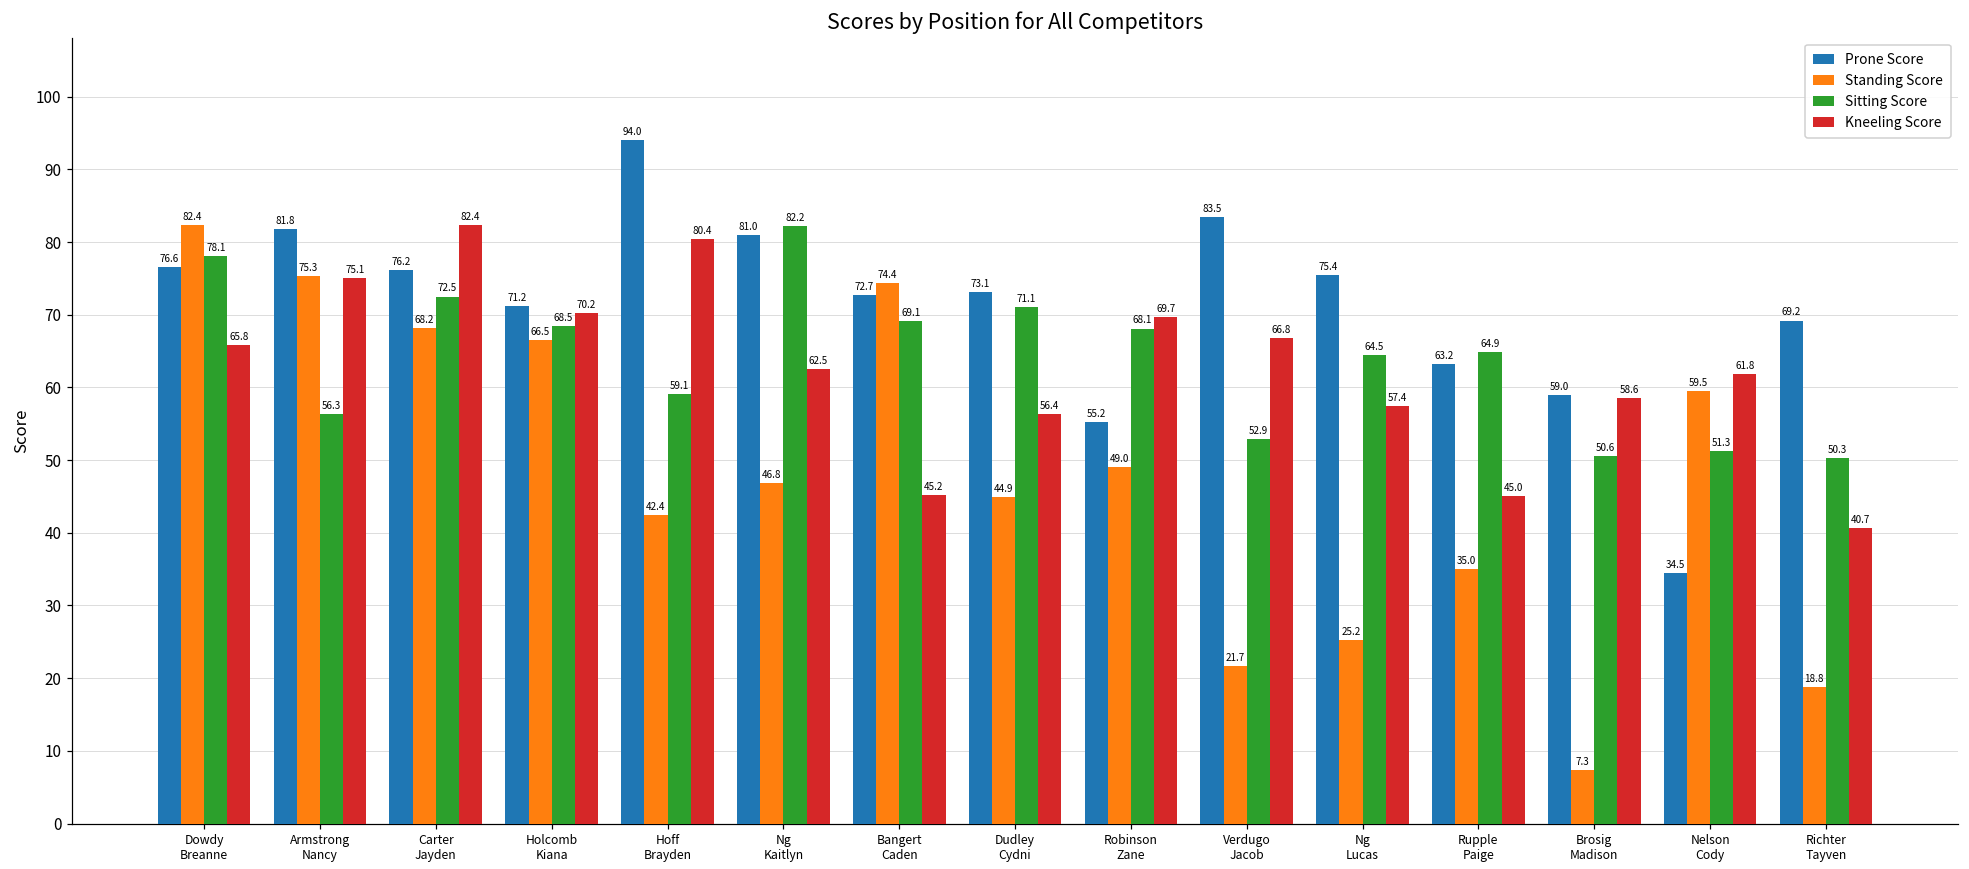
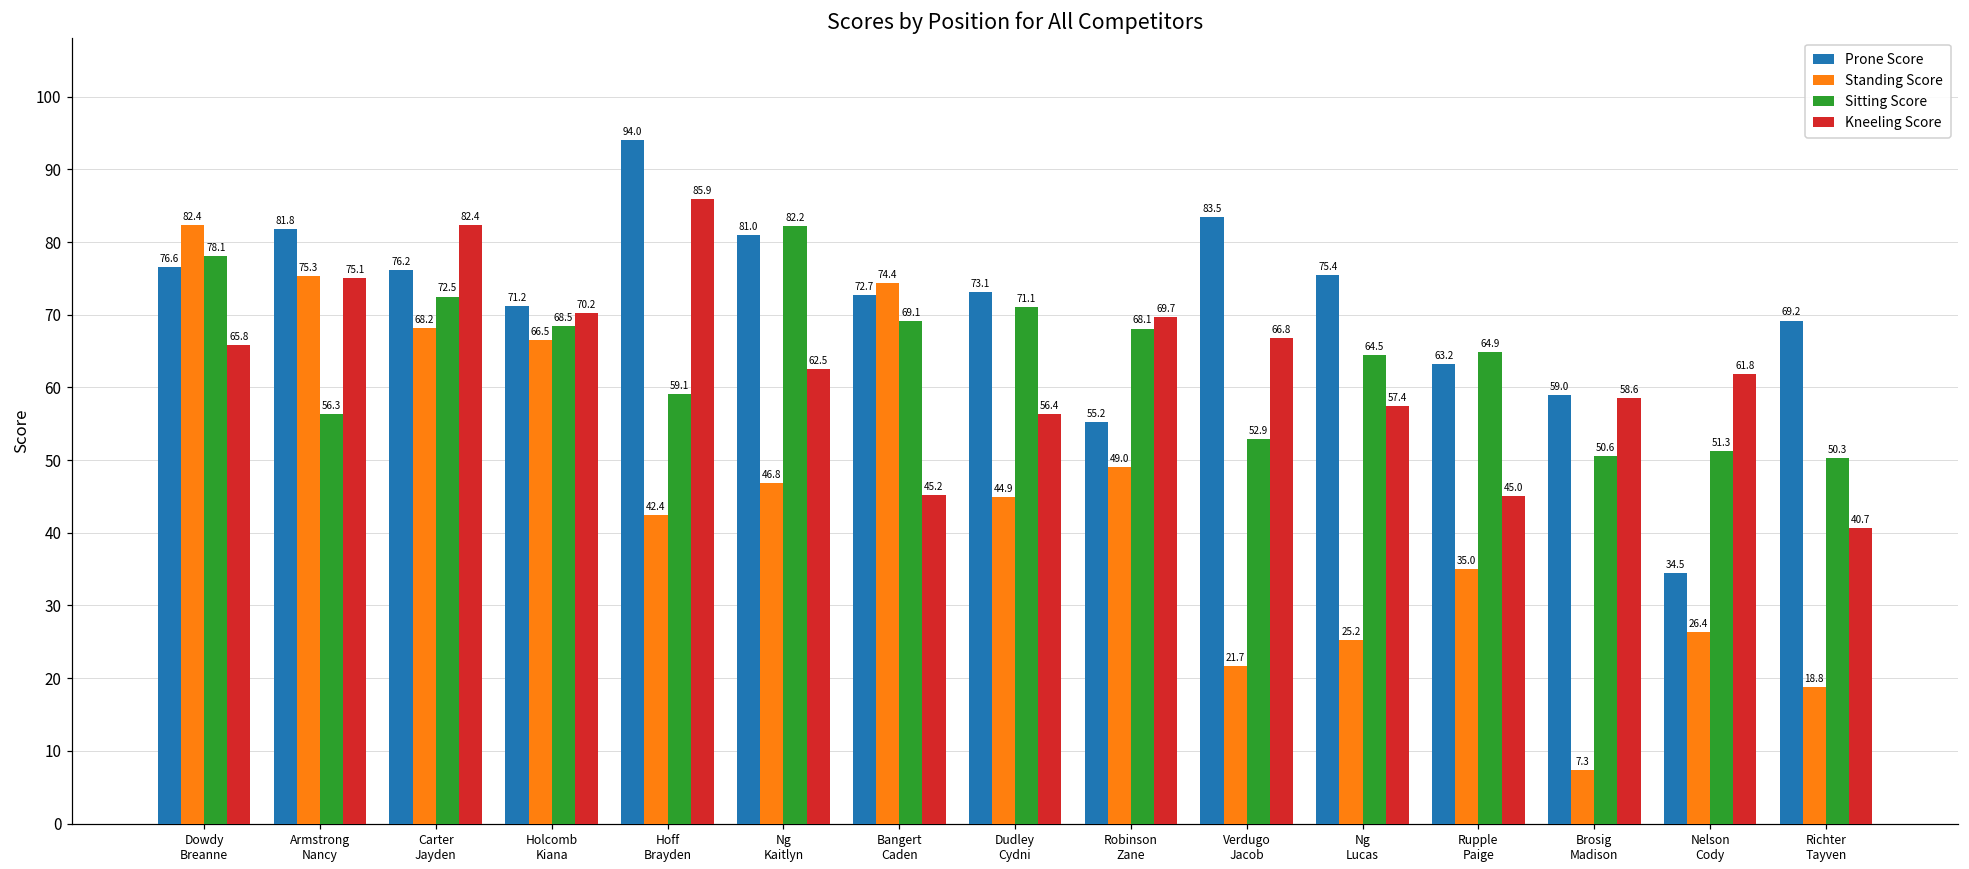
  {
    "Prone Score": {
      "Dowdy Breanne": 76.6,
      "Armstrong Nancy": 81.8,
      "Carter Jayden": 76.2,
      "Holcomb Kiana": 71.2,
      "Hoff Brayden": 94.0,
      "Ng Kaitlyn": 81.0,
      "Bangert Caden": 72.7,
      "Dudley Cydni": 73.1,
      "Robinson Zane": 55.2,
      "Verdugo Jacob": 83.5,
      "Ng Lucas": 75.4,
      "Rupple Paige": 63.2,
      "Brosig Madison": 59.0,
      "Nelson Cody": 34.5,
      "Richter Tayven": 69.2
    },
    "Standing Score": {
      "Dowdy Breanne": 82.4,
      "Armstrong Nancy": 75.3,
      "Carter Jayden": 68.2,
      "Holcomb Kiana": 66.5,
      "Hoff Brayden": 42.4,
      "Ng Kaitlyn": 46.8,
      "Bangert Caden": 74.4,
      "Dudley Cydni": 44.9,
      "Robinson Zane": 49.0,
      "Verdugo Jacob": 21.7,
      "Ng Lucas": 25.2,
      "Rupple Paige": 35.0,
      "Brosig Madison": 7.3,
-     "Nelson Cody": 59.5,
+     "Nelson Cody": 26.4,
      "Richter Tayven": 18.8
    },
    "Sitting Score": {
      "Dowdy Breanne": 78.1,
      "Armstrong Nancy": 56.3,
      "Carter Jayden": 72.5,
      "Holcomb Kiana": 68.5,
      "Hoff Brayden": 59.1,
      "Ng Kaitlyn": 82.2,
      "Bangert Caden": 69.1,
      "Dudley Cydni": 71.1,
      "Robinson Zane": 68.1,
      "Verdugo Jacob": 52.9,
      "Ng Lucas": 64.5,
      "Rupple Paige": 64.9,
      "Brosig Madison": 50.6,
      "Nelson Cody": 51.3,
      "Richter Tayven": 50.3
    },
    "Kneeling Score": {
      "Dowdy Breanne": 65.8,
      "Armstrong Nancy": 75.1,
      "Carter Jayden": 82.4,
      "Holcomb Kiana": 70.2,
-     "Hoff Brayden": 80.4,
+     "Hoff Brayden": 85.9,
      "Ng Kaitlyn": 62.5,
      "Bangert Caden": 45.2,
      "Dudley Cydni": 56.4,
      "Robinson Zane": 69.7,
      "Verdugo Jacob": 66.8,
      "Ng Lucas": 57.4,
      "Rupple Paige": 45.0,
      "Brosig Madison": 58.6,
      "Nelson Cody": 61.8,
      "Richter Tayven": 40.7
    }
  }
